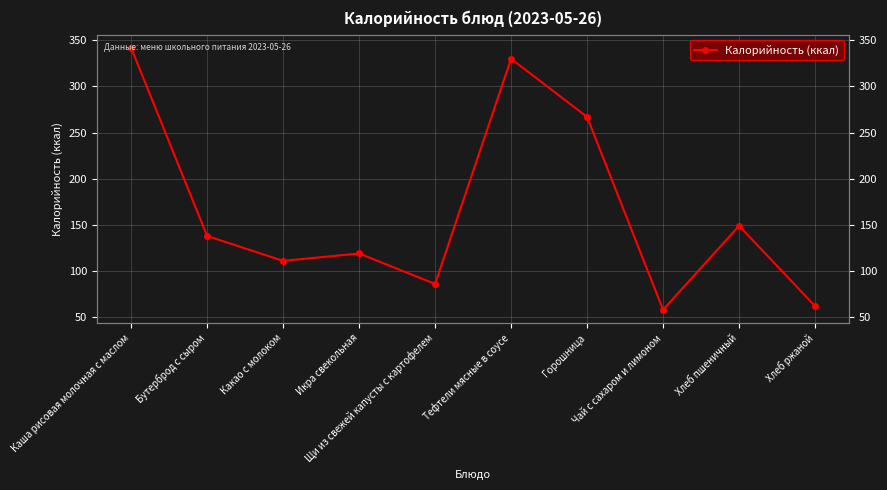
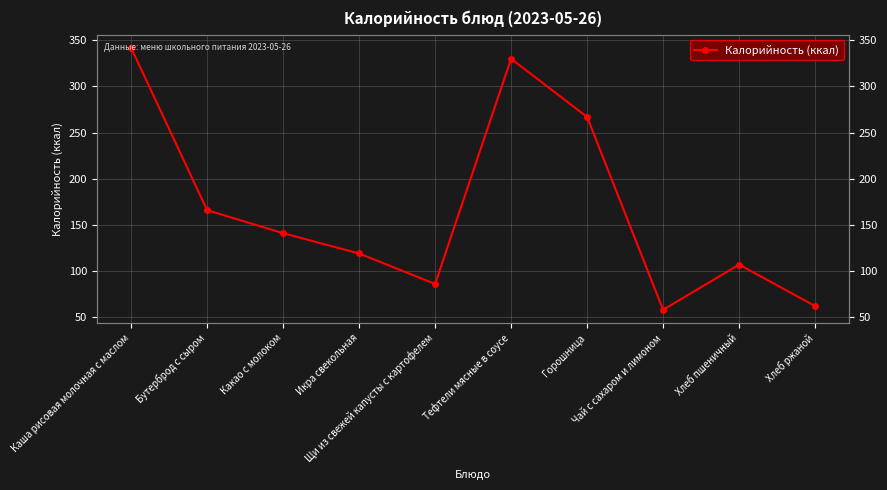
  {
-   "Бутерброд с сыром": 140,
-   "Какао с молоком": 110,
+   "Бутерброд с сыром": 170,
+   "Какао с молоком": 140,
    "Икра свекольная": 120,
    "Щи из свежей капусты с картофелем": 90,
    "Тефтели мясные в соусе": 330,
    "Горошница": 270,
    "Чай с сахаром и лимоном": 60,
-   "Хлеб пшеничный": 150,
+   "Хлеб пшеничный": 110,
    "Хлеб ржаной": 60
  }
